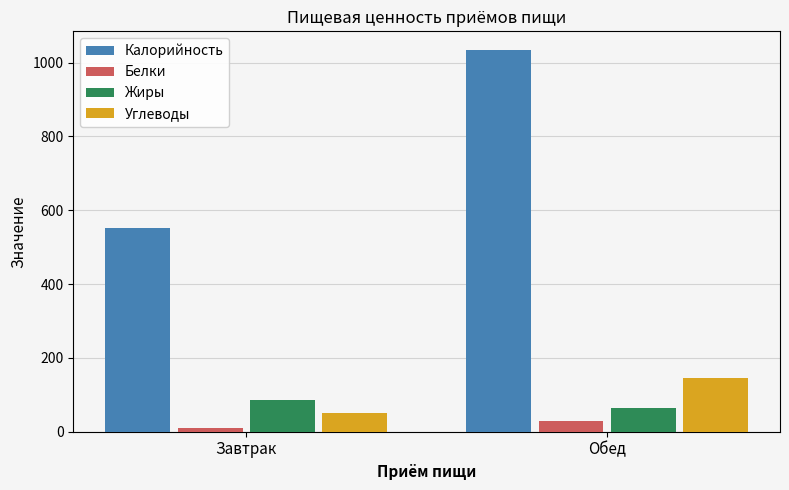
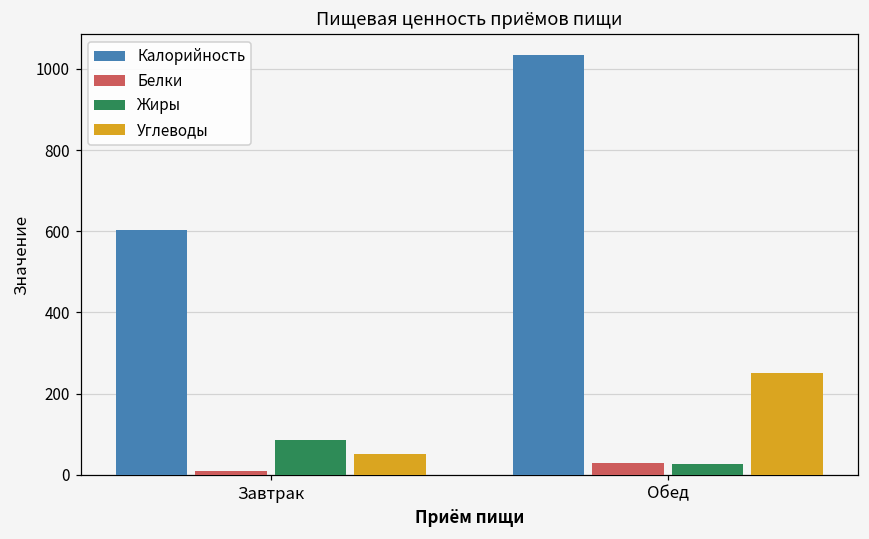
  {
    "Калорийность": {
-     "Завтрак": 550,
+     "Завтрак": 600,
      "Обед": 1030
    },
    "Белки": {
      "Завтрак": 10,
      "Обед": 30
    },
    "Жиры": {
      "Завтрак": 90,
-     "Обед": 70
+     "Обед": 30
    },
    "Углеводы": {
      "Завтрак": 50,
-     "Обед": 150
+     "Обед": 250
    }
  }
